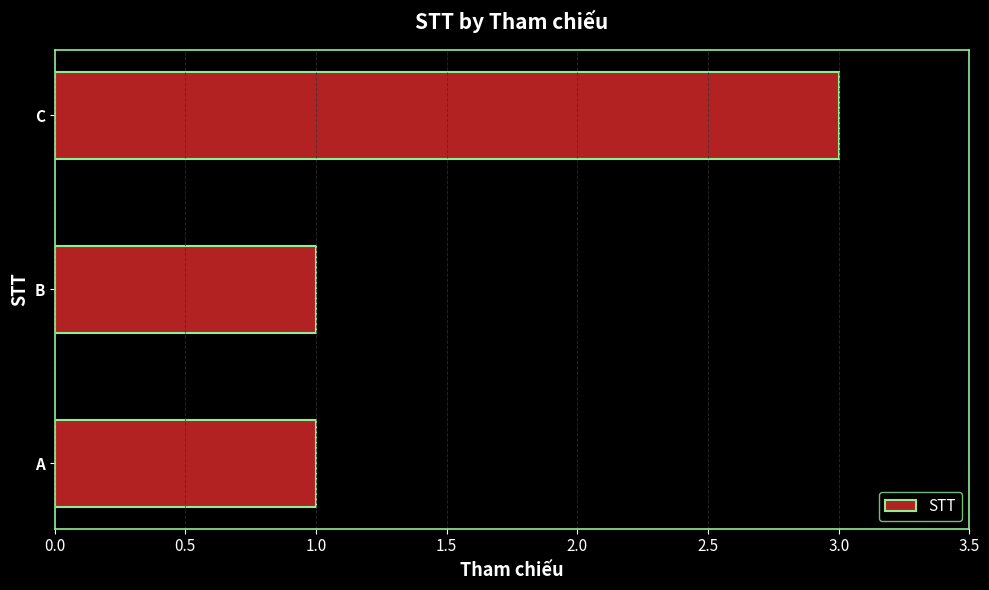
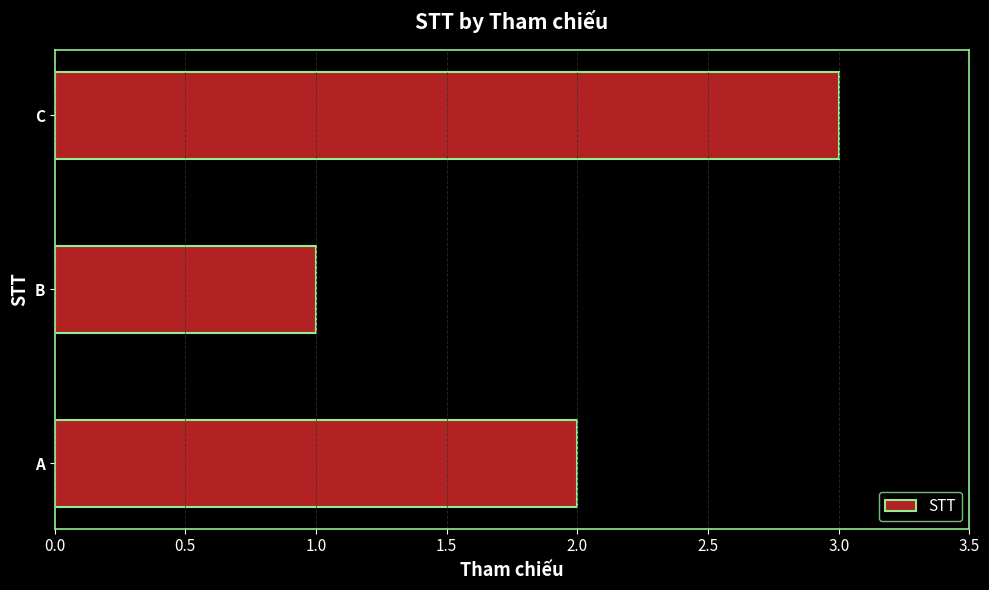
  {
    "C": 3,
    "B": 1,
-   "A": 1
+   "A": 2
  }
